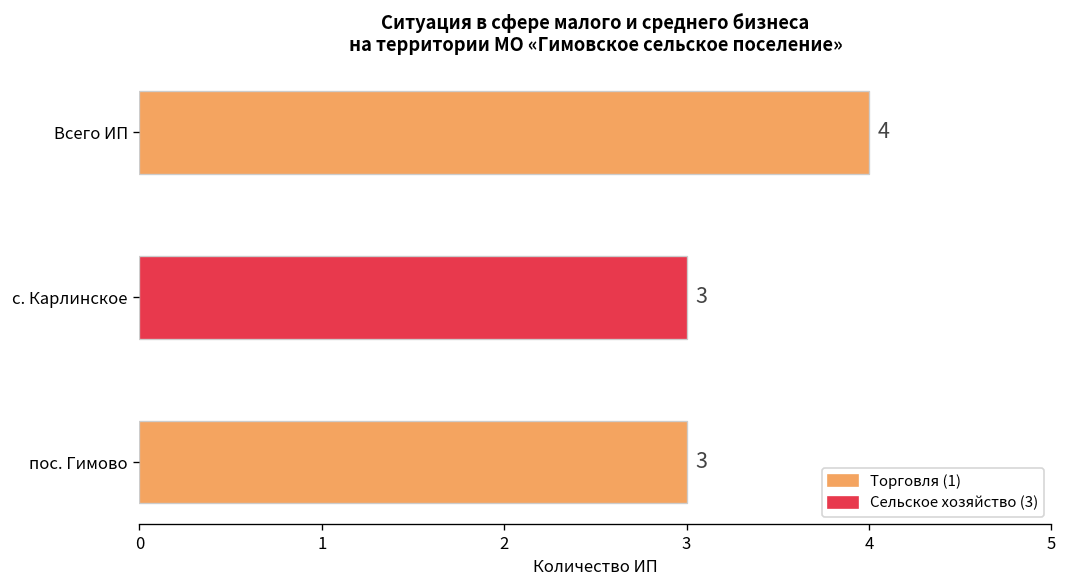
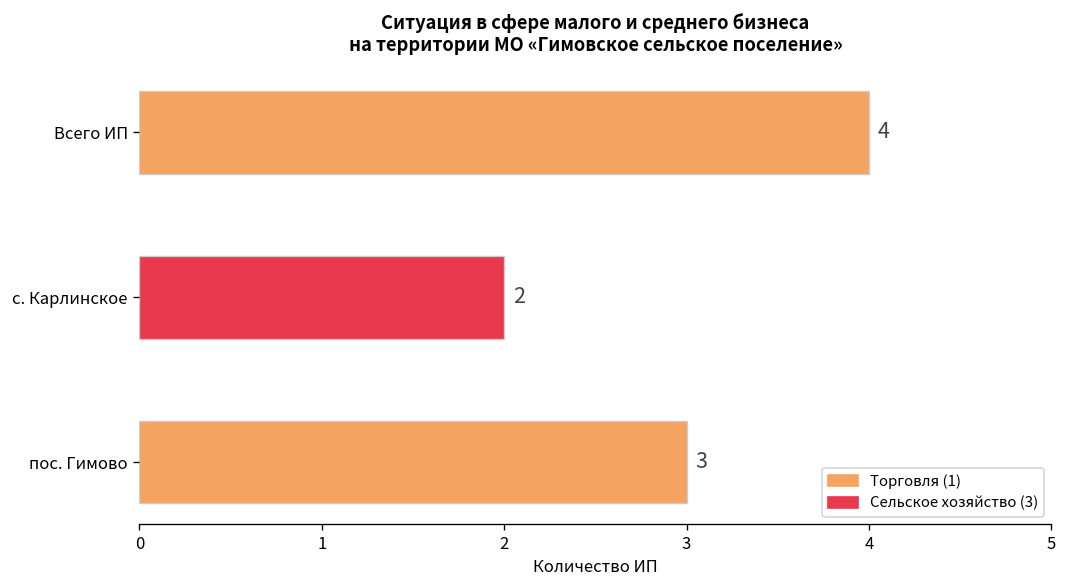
  {
    "Всего ИП": 4,
-   "с. Карлинское": 3,
+   "с. Карлинское": 2,
    "пос. Гимово": 3
  }
